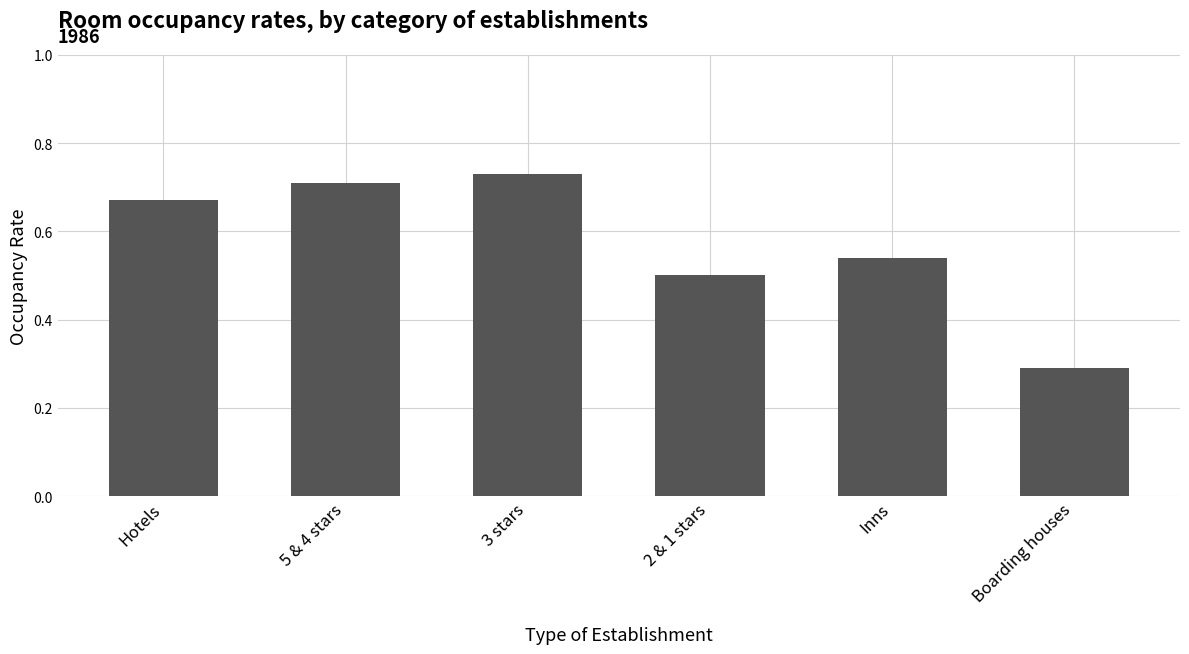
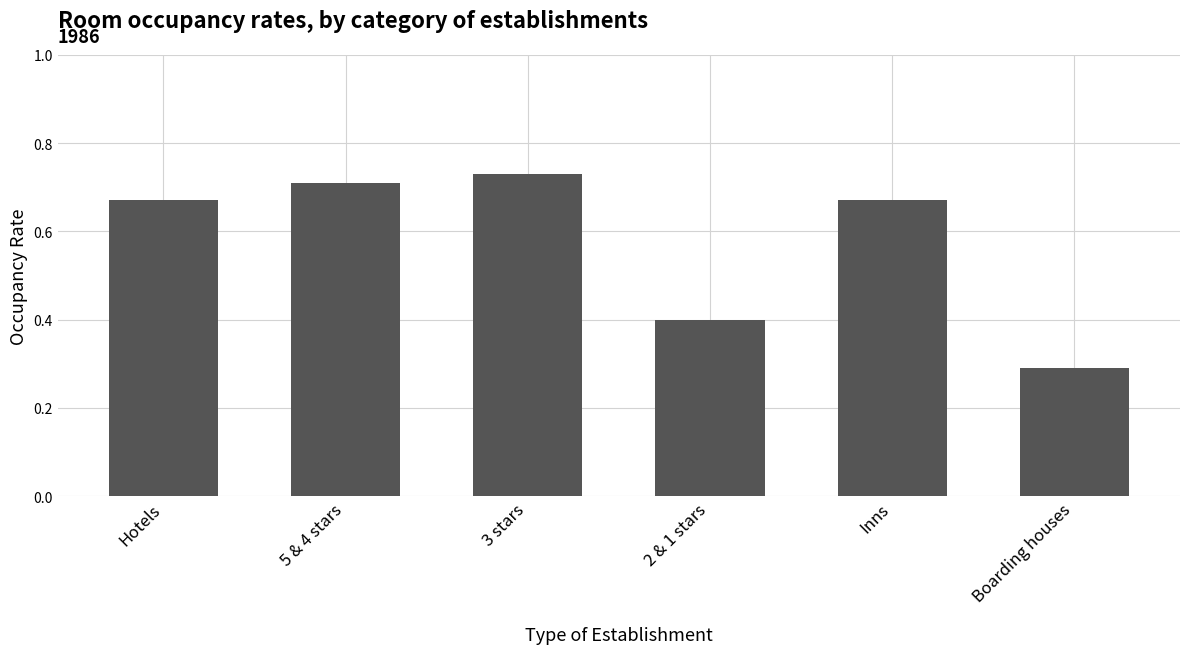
  {
    "Hotels": 0.67,
    "5 & 4 stars": 0.71,
    "3 stars": 0.73,
-   "2 & 1 stars": 0.5,
-   "Inns": 0.54,
+   "2 & 1 stars": 0.4,
+   "Inns": 0.67,
    "Boarding houses": 0.29
  }
